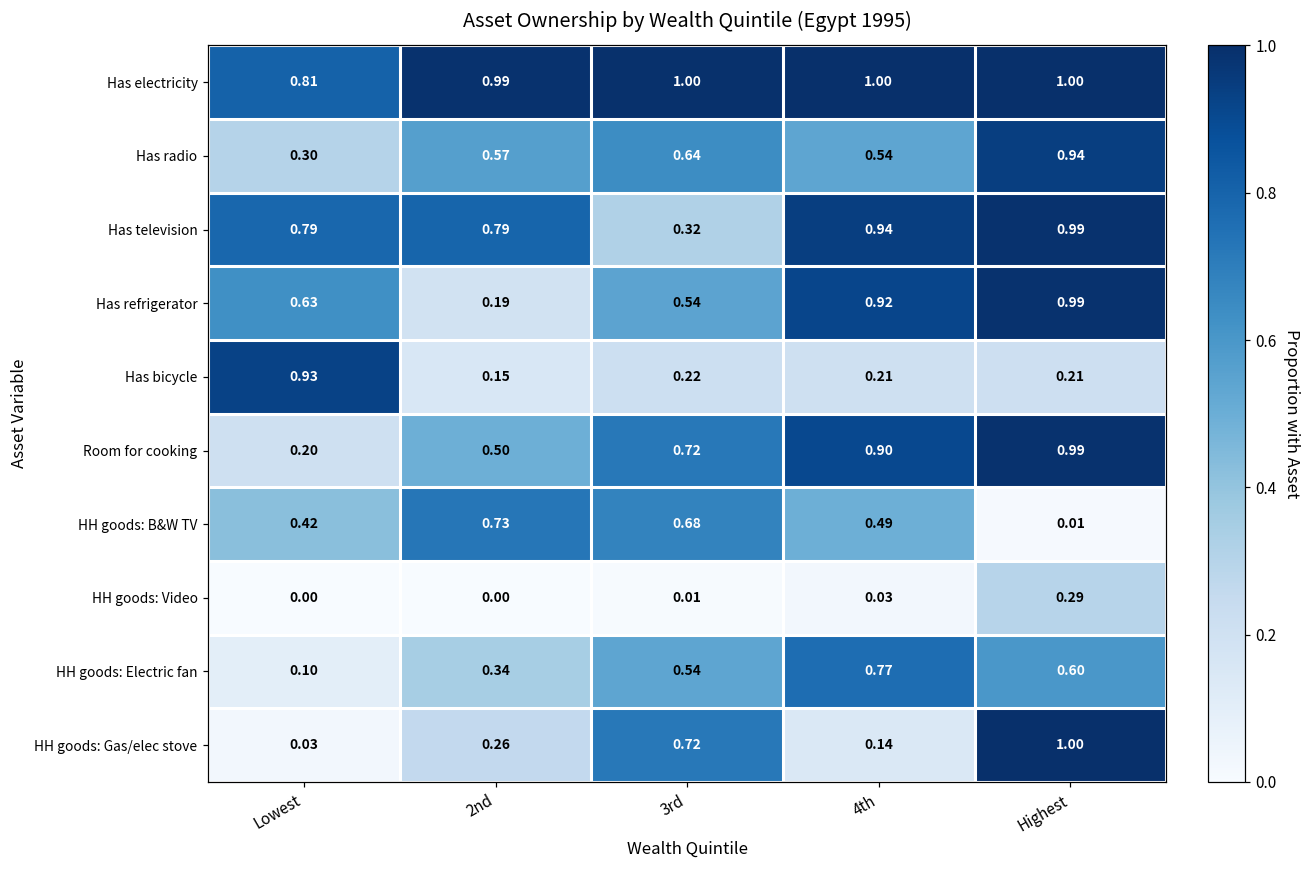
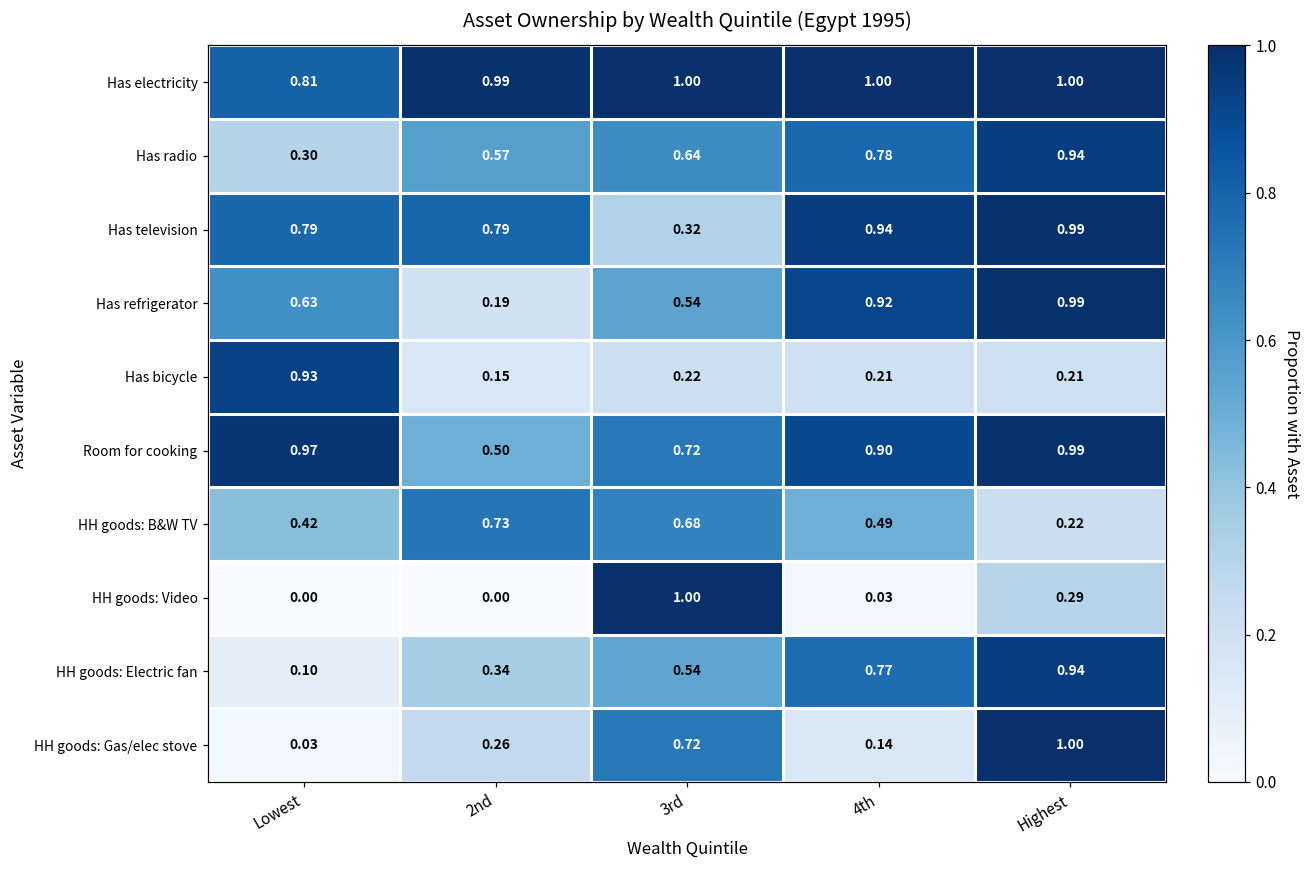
  {
    "Has electricity": {
      "Lowest": 0.81,
      "2nd": 0.99,
      "3rd": 1.00,
      "4th": 1.00,
      "Highest": 1.00
    },
    "Has radio": {
      "Lowest": 0.30,
      "2nd": 0.57,
      "3rd": 0.64,
-     "4th": 0.54,
+     "4th": 0.78,
      "Highest": 0.94
    },
    "Has television": {
      "Lowest": 0.79,
      "2nd": 0.79,
      "3rd": 0.32,
      "4th": 0.94,
      "Highest": 0.99
    },
    "Has refrigerator": {
      "Lowest": 0.63,
      "2nd": 0.19,
      "3rd": 0.54,
      "4th": 0.92,
      "Highest": 0.99
    },
    "Has bicycle": {
      "Lowest": 0.93,
      "2nd": 0.15,
      "3rd": 0.22,
      "4th": 0.21,
      "Highest": 0.21
    },
    "Room for cooking": {
-     "Lowest": 0.20,
+     "Lowest": 0.97,
      "2nd": 0.50,
      "3rd": 0.72,
      "4th": 0.90,
      "Highest": 0.99
    },
    "HH goods: B&W TV": {
      "Lowest": 0.42,
      "2nd": 0.73,
      "3rd": 0.68,
      "4th": 0.49,
-     "Highest": 0.01
+     "Highest": 0.22
    },
    "HH goods: Video": {
      "Lowest": 0.00,
      "2nd": 0.00,
-     "3rd": 0.01,
+     "3rd": 1.00,
      "4th": 0.03,
      "Highest": 0.29
    },
    "HH goods: Electric fan": {
      "Lowest": 0.10,
      "2nd": 0.34,
      "3rd": 0.54,
      "4th": 0.77,
-     "Highest": 0.60
+     "Highest": 0.94
    },
    "HH goods: Gas/elec stove": {
      "Lowest": 0.03,
      "2nd": 0.26,
      "3rd": 0.72,
      "4th": 0.14,
      "Highest": 1.00
    }
  }
